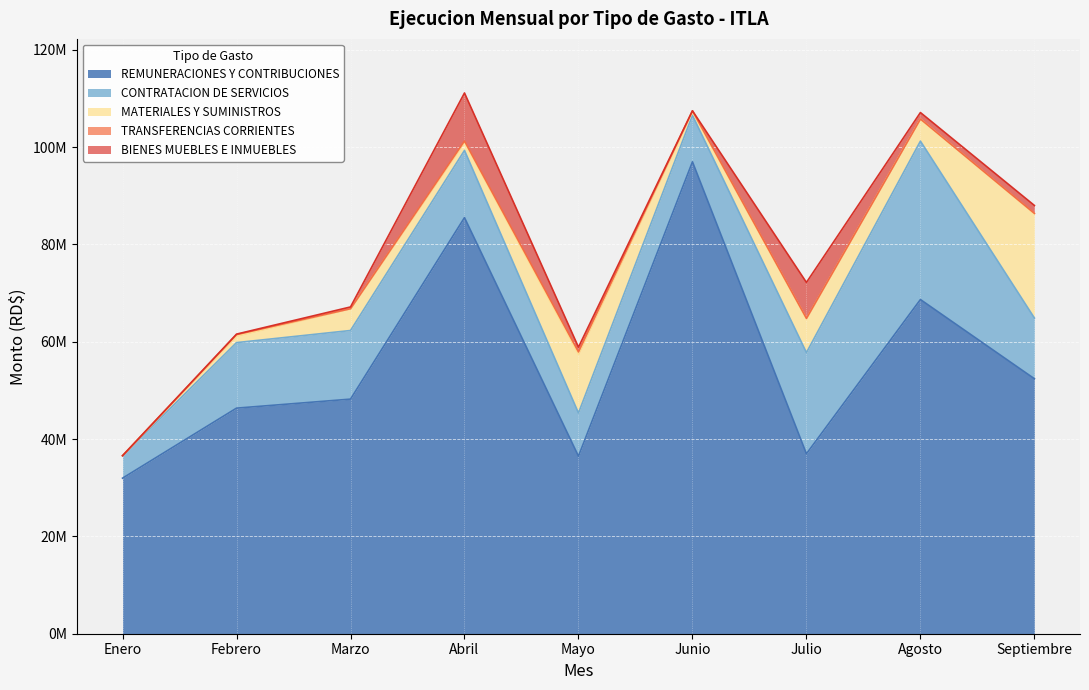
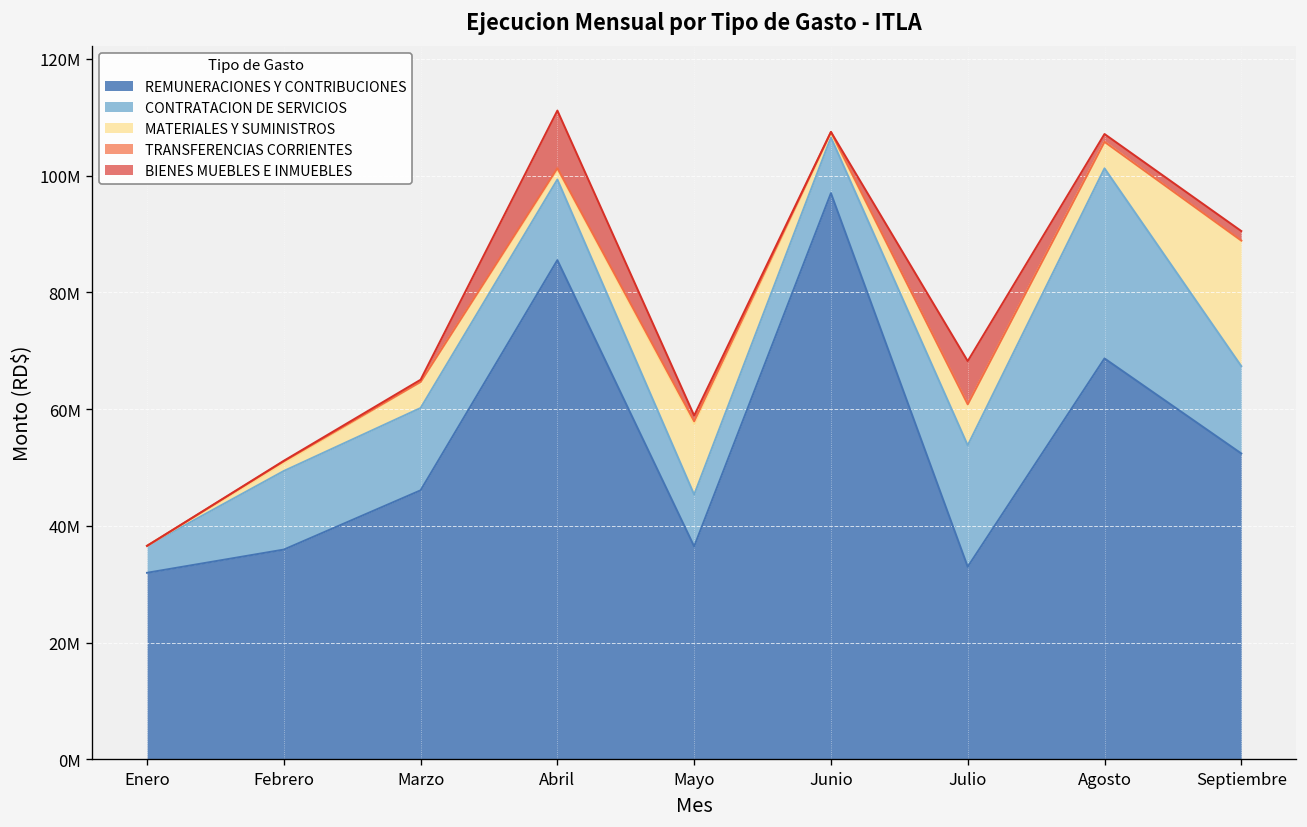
  {
    "REMUNERACIONES Y CONTRIBUCIONES": {
      "Enero": 32000000,
-     "Febrero": 46000000,
-     "Marzo": 48000000,
+     "Febrero": 36000000,
+     "Marzo": 46000000,
      "Abril": 86000000,
      "Mayo": 36000000,
      "Junio": 97000000,
-     "Julio": 37000000,
+     "Julio": 33000000,
      "Agosto": 69000000,
      "Septiembre": 52000000
    },
    "CONTRATACION DE SERVICIOS": {
      "Febrero": 13000000,
      "Marzo": 14000000,
      "Abril": 14000000,
      "Mayo": 9000000,
      "Junio": 10000000,
      "Julio": 21000000,
      "Agosto": 33000000,
-     "Septiembre": 12000000
+     "Septiembre": 15000000
    }
  }
